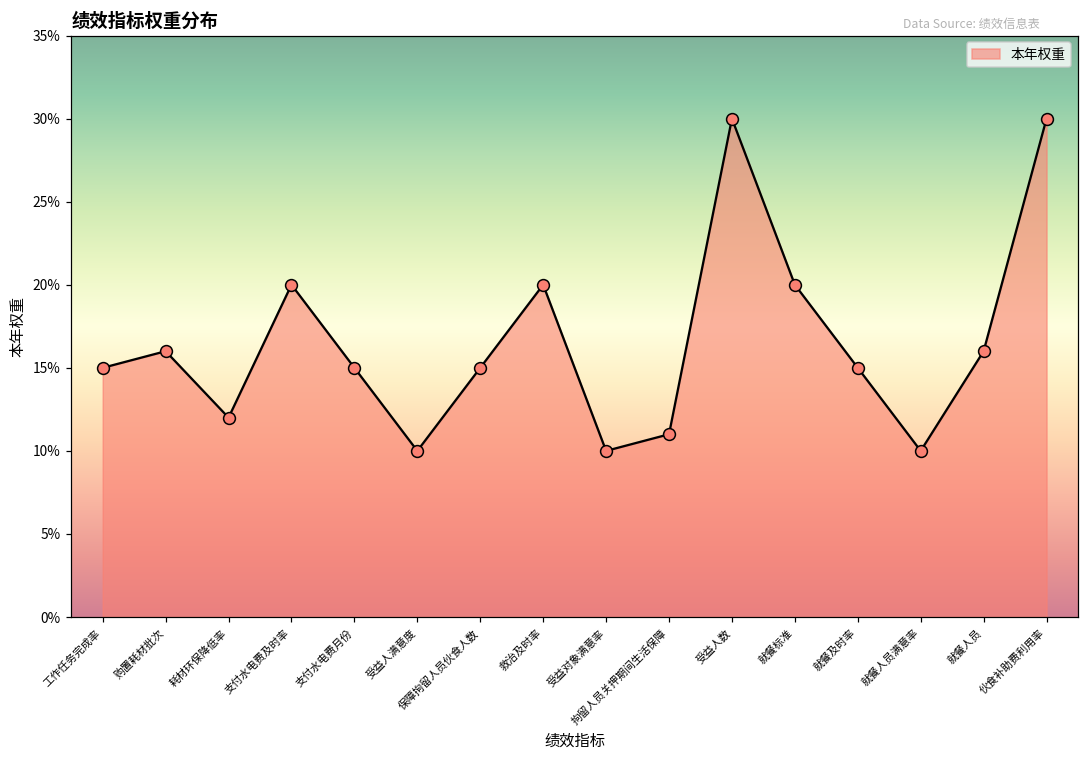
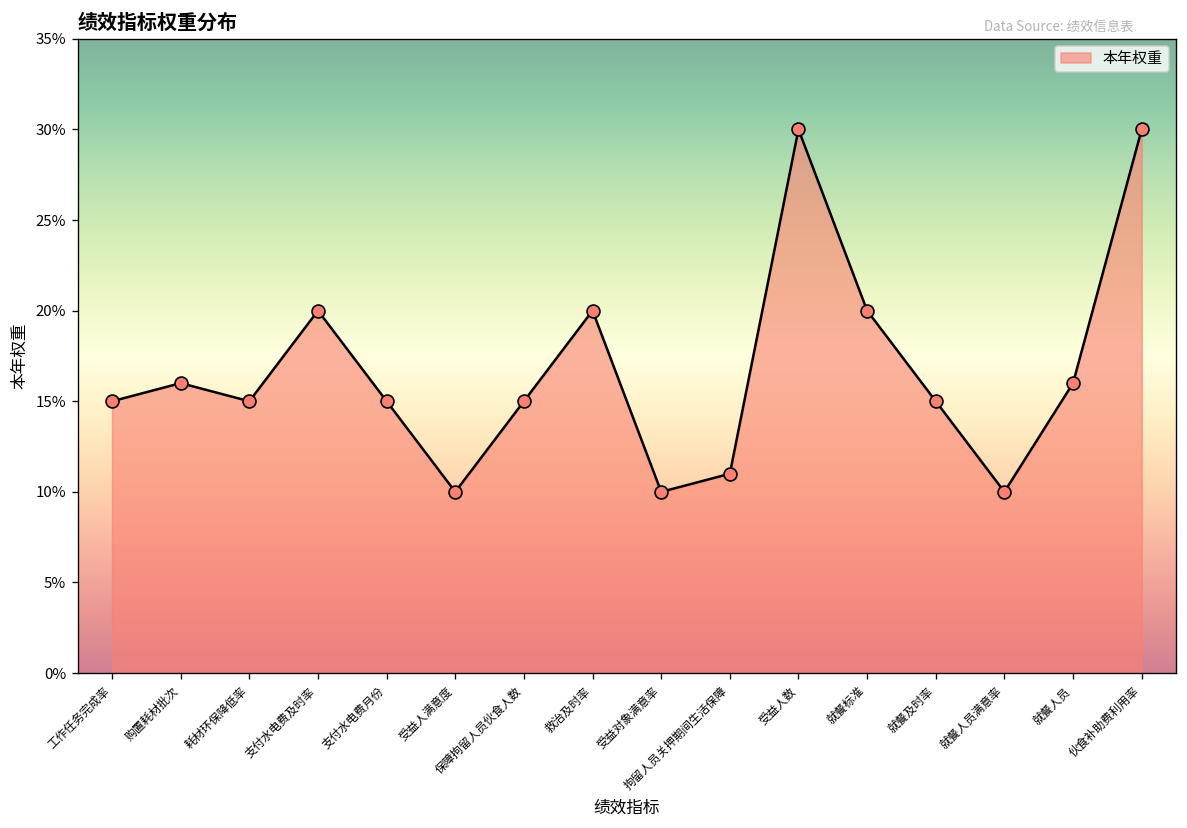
  {
    "工作任务完成率": "15%",
    "购置耗材批次": "16%",
-   "耗材环保降低率": "12%",
+   "耗材环保降低率": "15%",
    "支付水电费及时率": "20%",
    "支付水电费月份": "15%",
    "受益人满意度": "10%",
    "保障拘留人员伙食人数": "15%",
    "救治及时率": "20%",
    "受益对象满意率": "10%",
    "拘留人员关押期间生活保障": "11%",
    "受益人数": "30%",
    "就餐标准": "20%",
    "就餐及时率": "15%",
    "就餐人员满意率": "10%",
    "就餐人员": "16%",
    "伙食补助费利用率": "30%"
  }
